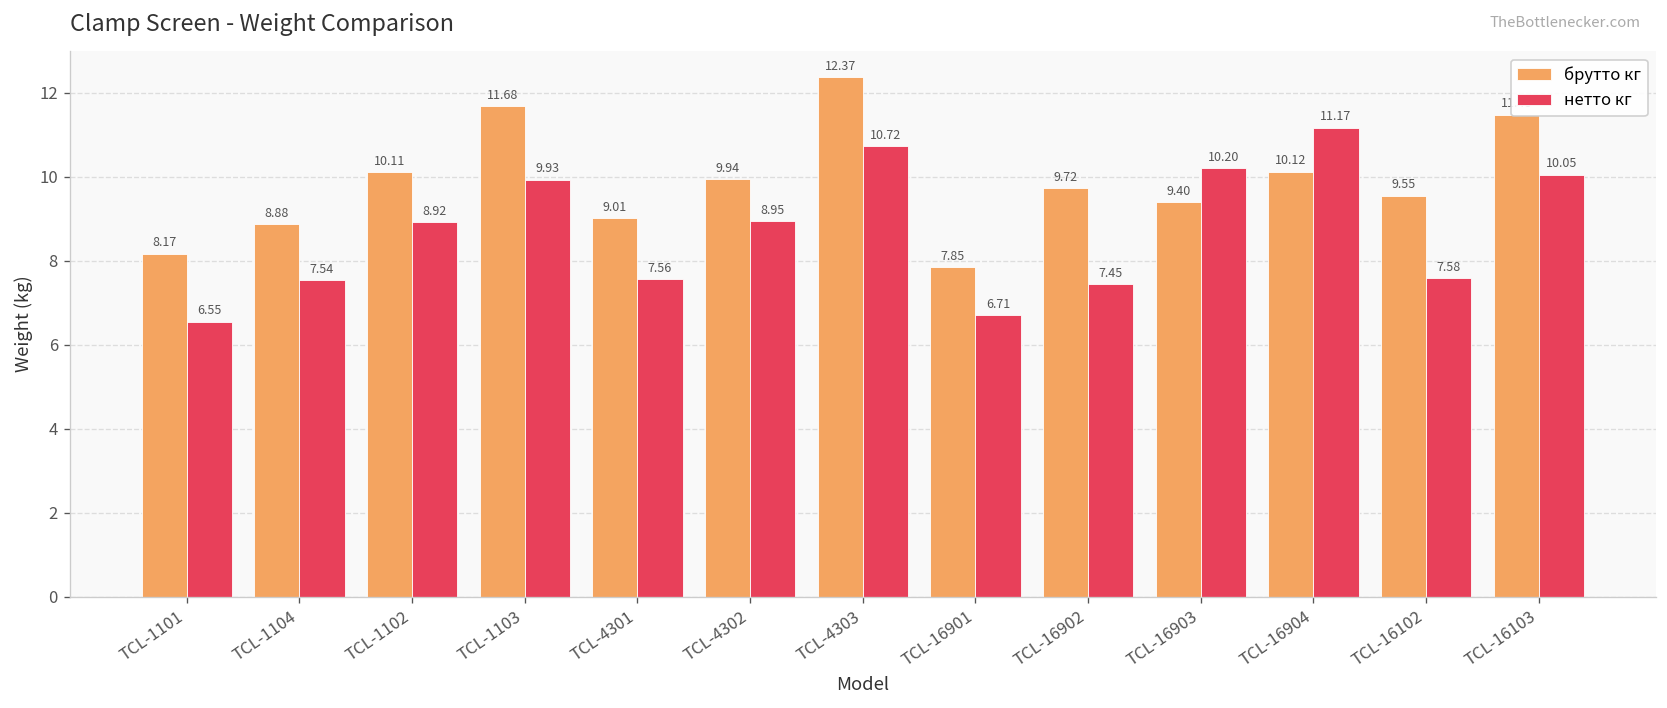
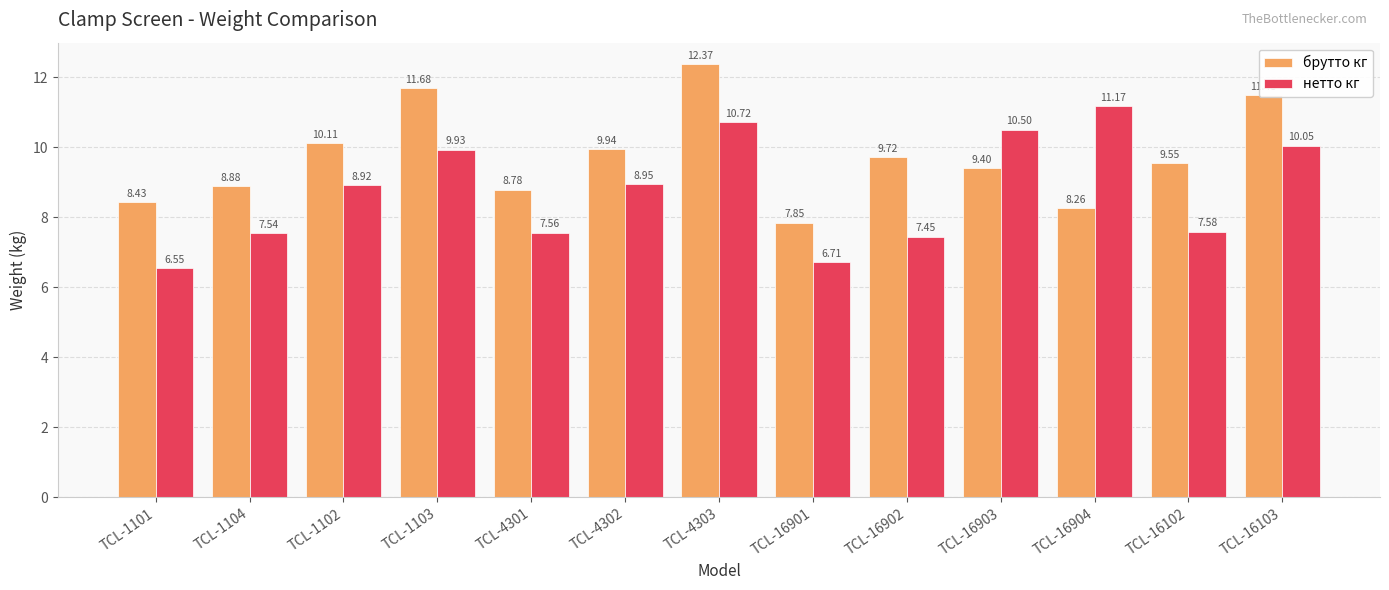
  {
    "брутто кг": {
-     "TCL-1101": 8.17,
+     "TCL-1101": 8.43,
      "TCL-1104": 8.88,
      "TCL-1102": 10.11,
      "TCL-1103": 11.68,
-     "TCL-4301": 9.01,
+     "TCL-4301": 8.78,
      "TCL-4302": 9.94,
      "TCL-4303": 12.37,
      "TCL-16901": 7.85,
      "TCL-16902": 9.72,
      "TCL-16903": 9.40,
-     "TCL-16904": 10.12,
+     "TCL-16904": 8.26,
      "TCL-16102": 9.55
    },
    "нетто кг": {
      "TCL-1101": 6.55,
      "TCL-1104": 7.54,
      "TCL-1102": 8.92,
      "TCL-1103": 9.93,
      "TCL-4301": 7.56,
      "TCL-4302": 8.95,
      "TCL-4303": 10.72,
      "TCL-16901": 6.71,
      "TCL-16902": 7.45,
-     "TCL-16903": 10.20,
+     "TCL-16903": 10.50,
      "TCL-16904": 11.17,
      "TCL-16102": 7.58,
      "TCL-16103": 10.05
    }
  }
